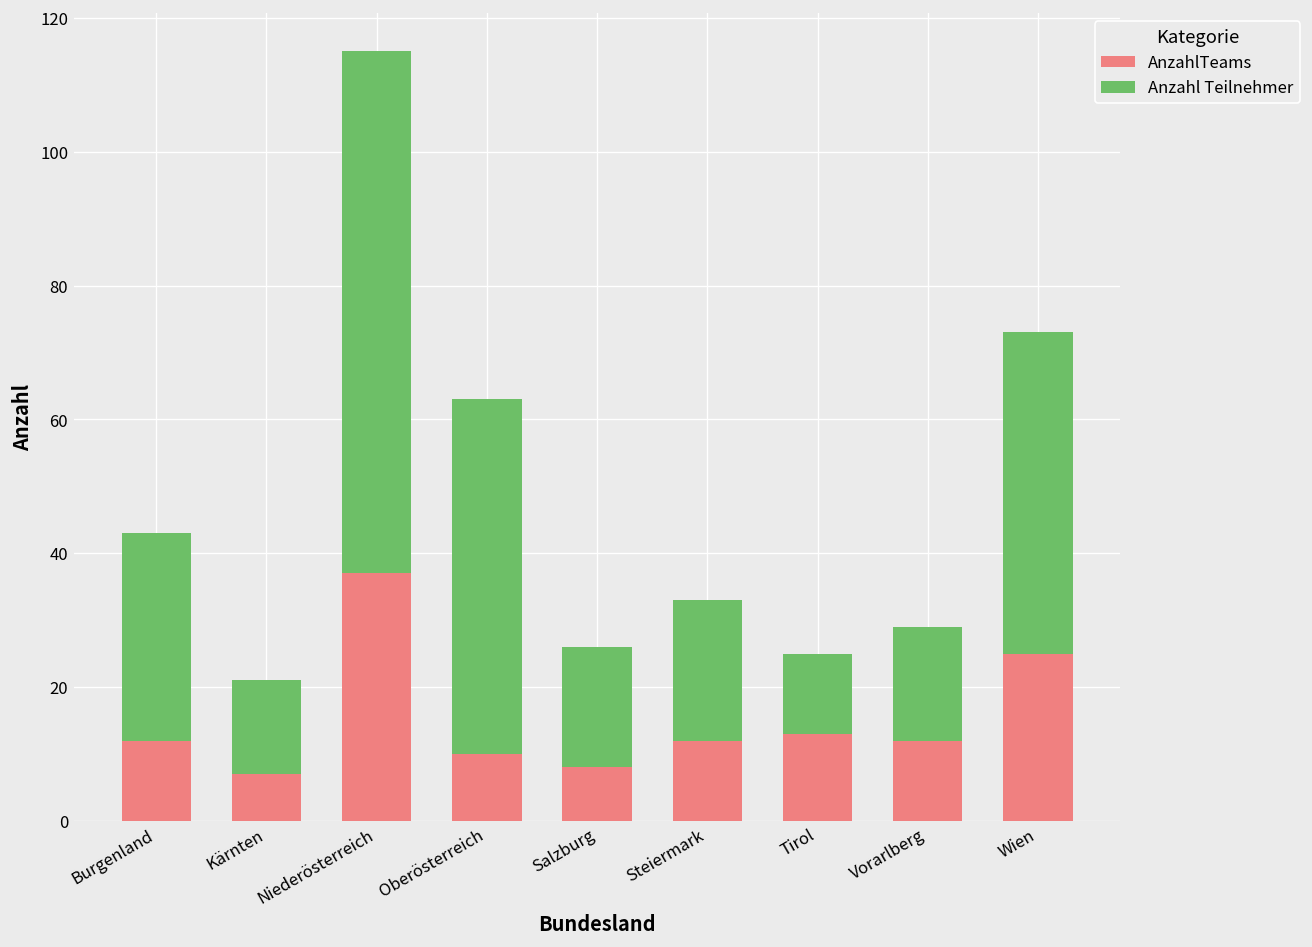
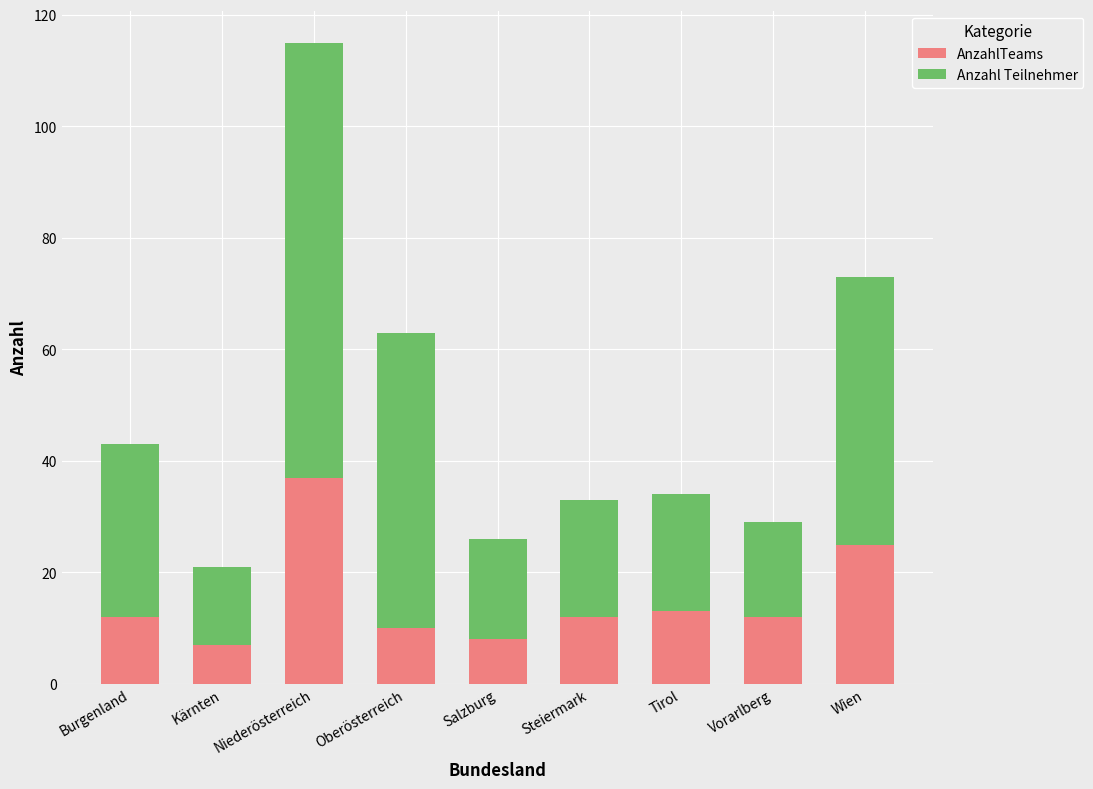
  {
    "Anzahl Teilnehmer": {
      "Burgenland": 31,
      "Kärnten": 14,
      "Niederösterreich": 78,
      "Oberösterreich": 53,
      "Salzburg": 18,
      "Steiermark": 21,
-     "Tirol": 12,
+     "Tirol": 21,
      "Vorarlberg": 17,
      "Wien": 48
    }
  }
